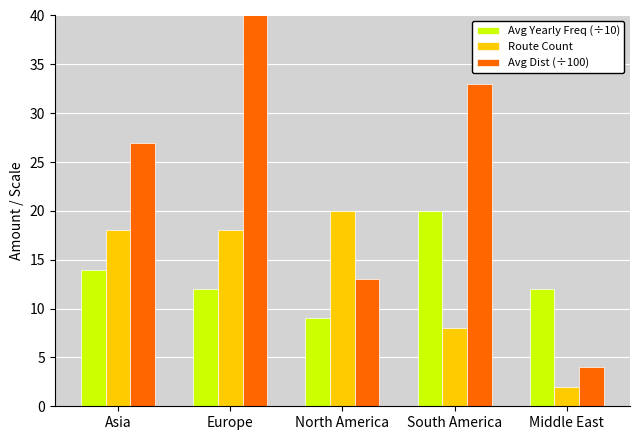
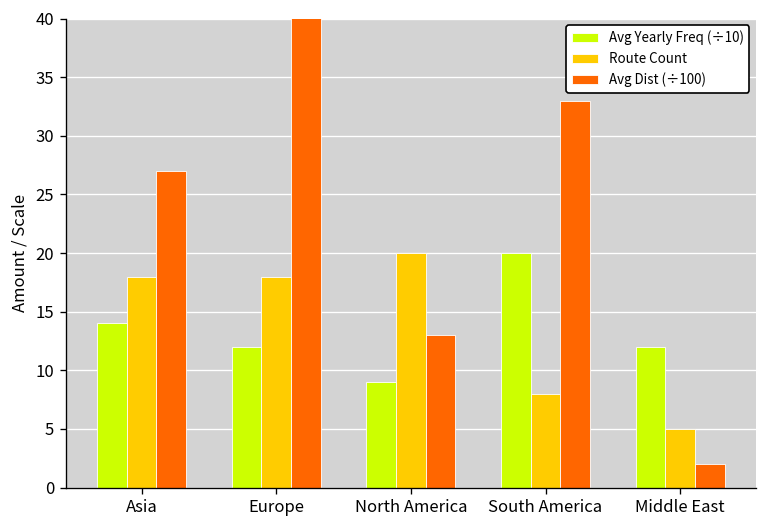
  {
    "Avg Yearly Freq (÷10)": {
      "Asia": 14,
      "Europe": 12,
      "North America": 9,
      "South America": 20,
      "Middle East": 12
    },
    "Route Count": {
      "Asia": 18,
      "Europe": 18,
      "North America": 20,
      "South America": 8,
-     "Middle East": 2
+     "Middle East": 5
    },
    "Avg Dist (÷100)": {
      "Asia": 27,
      "North America": 13,
      "South America": 33,
-     "Middle East": 4
+     "Middle East": 2
    }
  }
